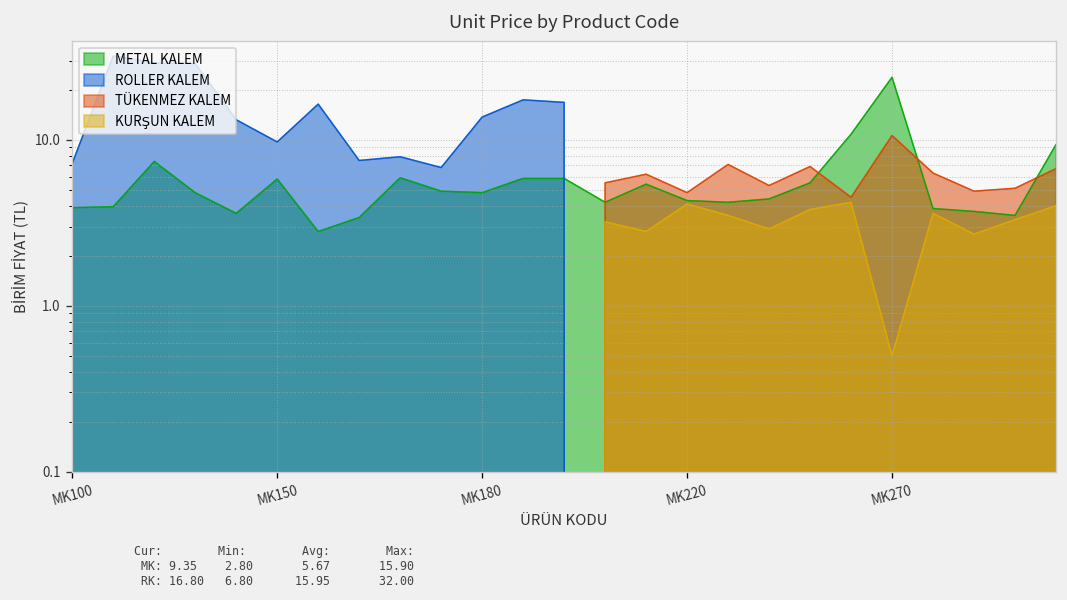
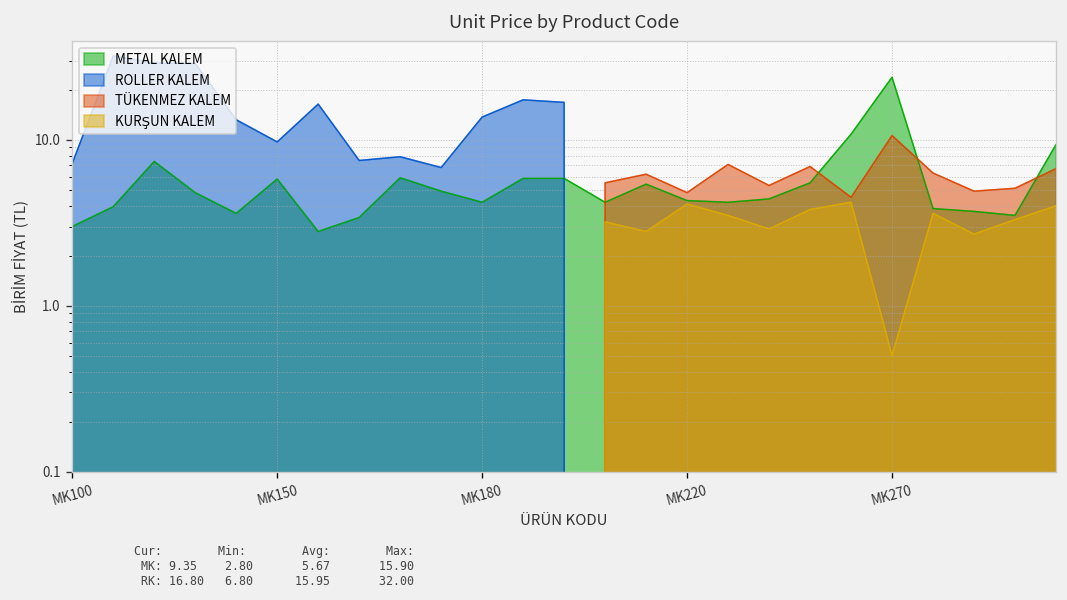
  {
    "METAL KALEM": {
-     "MK100": 3.9,
+     "MK100": 3.0,
      "MK150": 5.8,
-     "MK180": 4.8,
+     "MK180": 4.2,
      "MK220": 4.3,
      "MK270": 24
    },
    "ROLLER KALEM": {
      "MK100": 7,
      "MK150": 10,
      "MK180": 14
    },
    "TÜKENMEZ KALEM": {
      "MK220": 4.8,
      "MK270": 11
    },
    "KURŞUN KALEM": {
      "MK220": 4.1,
      "MK270": 0.5
    }
  }
